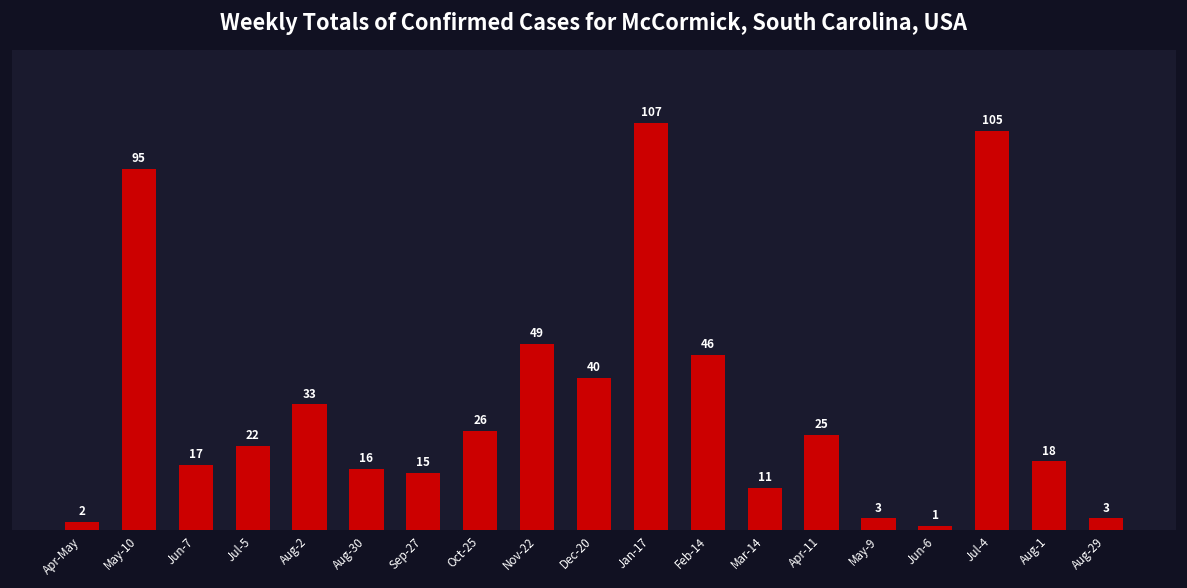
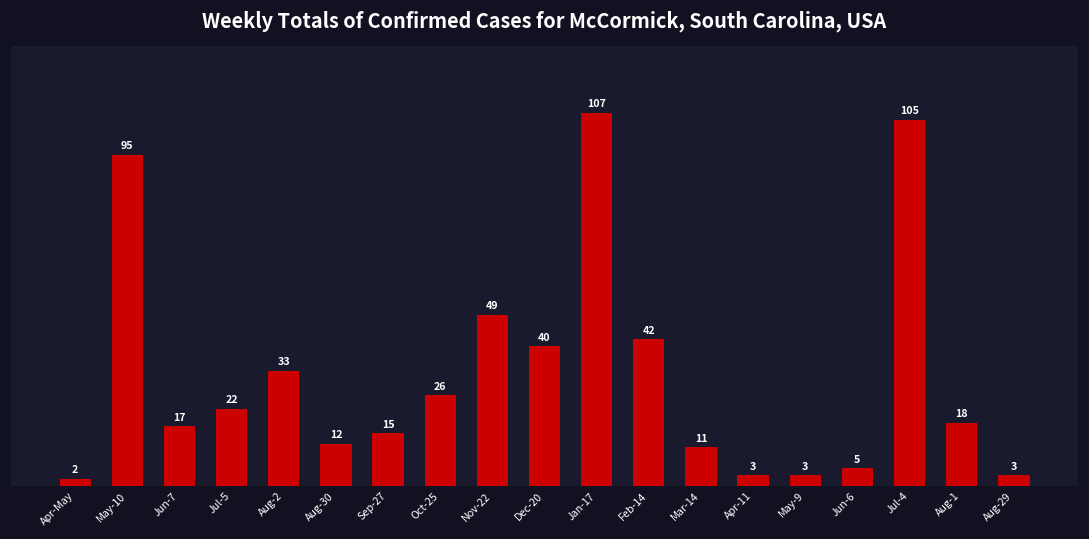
  {
    "Apr-May": 2,
    "May-10": 95,
    "Jun-7": 17,
    "Jul-5": 22,
    "Aug-2": 33,
-   "Aug-30": 16,
+   "Aug-30": 12,
    "Sep-27": 15,
    "Oct-25": 26,
    "Nov-22": 49,
    "Dec-20": 40,
    "Jan-17": 107,
-   "Feb-14": 46,
+   "Feb-14": 42,
    "Mar-14": 11,
-   "Apr-11": 25,
+   "Apr-11": 3,
    "May-9": 3,
-   "Jun-6": 1,
+   "Jun-6": 5,
    "Jul-4": 105,
    "Aug-1": 18,
    "Aug-29": 3
  }
